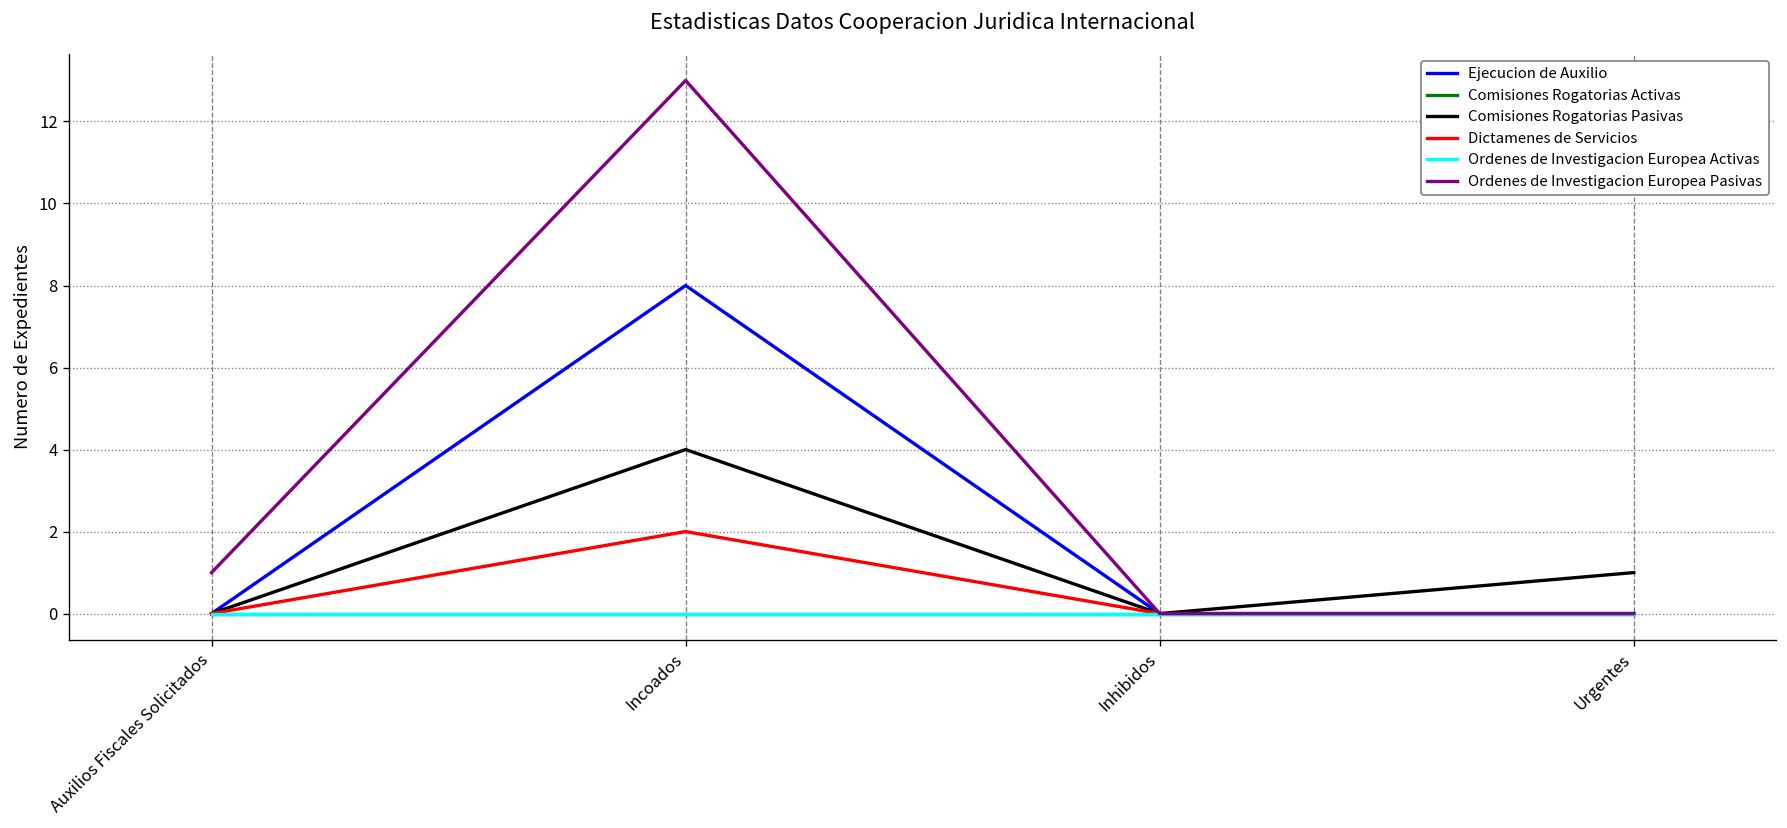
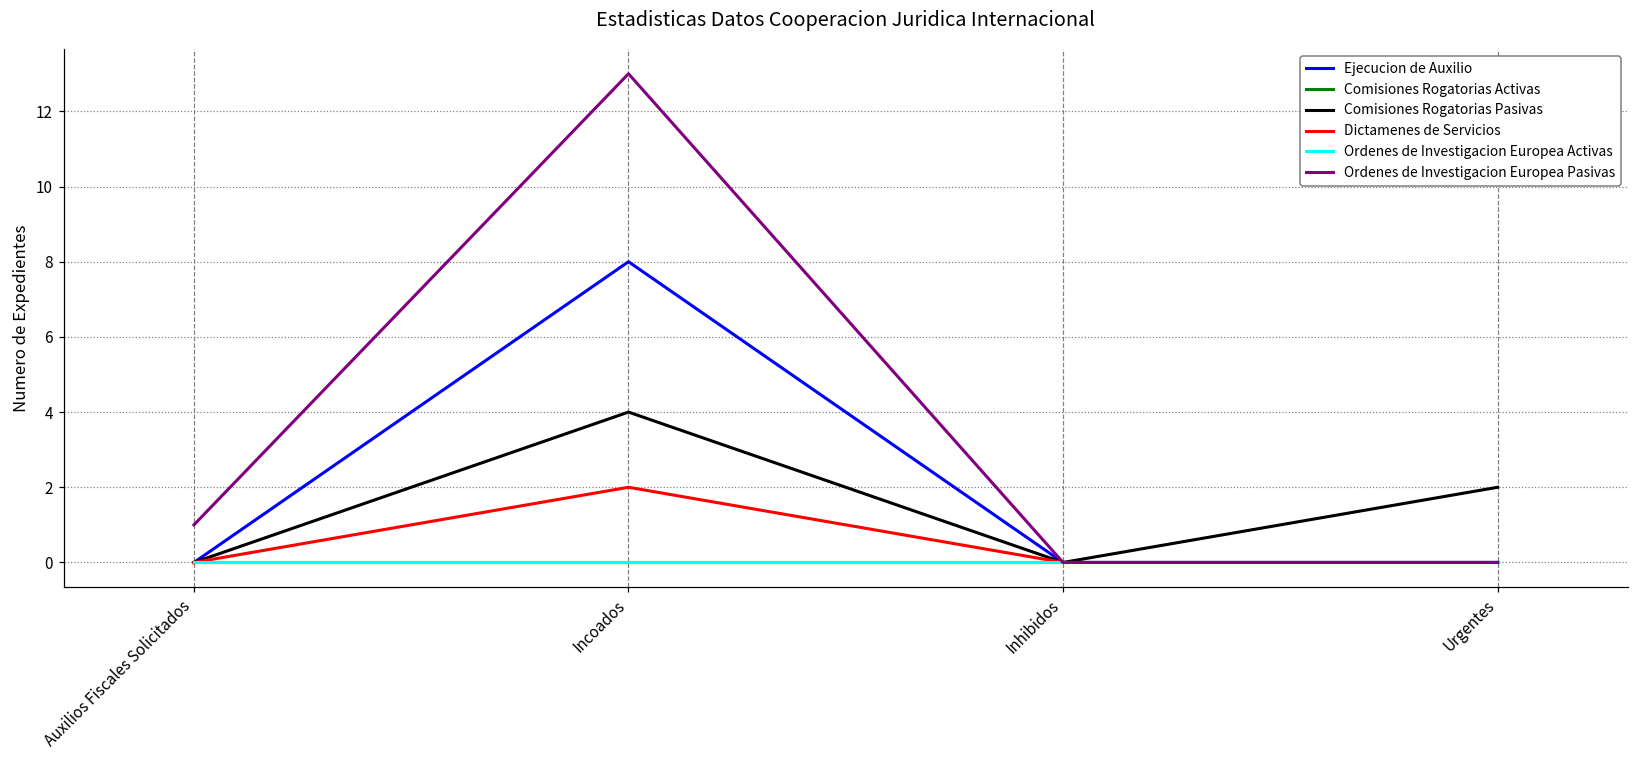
  {
    "Ejecucion de Auxilio": {
      "Incoados": 8
    },
    "Ordenes de Investigacion Europea Activas": {
      "Incoados": 0
    },
    "Comisiones Rogatorias Pasivas": {
      "Incoados": 4,
-     "Urgentes": 1
+     "Urgentes": 2
    },
    "Dictamenes de Servicios": {
      "Incoados": 2
    },
    "Ordenes de Investigacion Europea Pasivas": {
      "Auxilios Fiscales Solicitados": 1,
      "Incoados": 13
    }
  }
